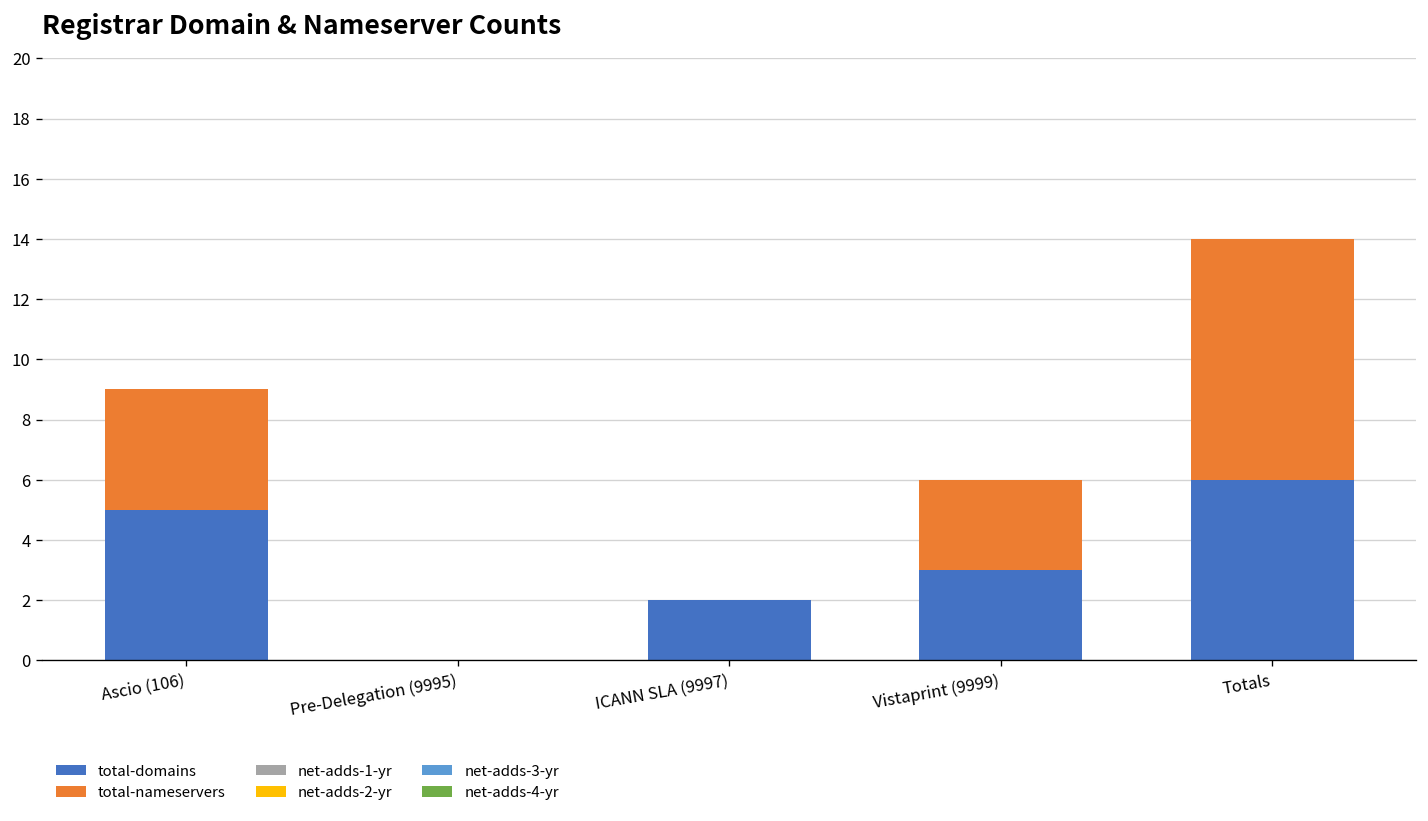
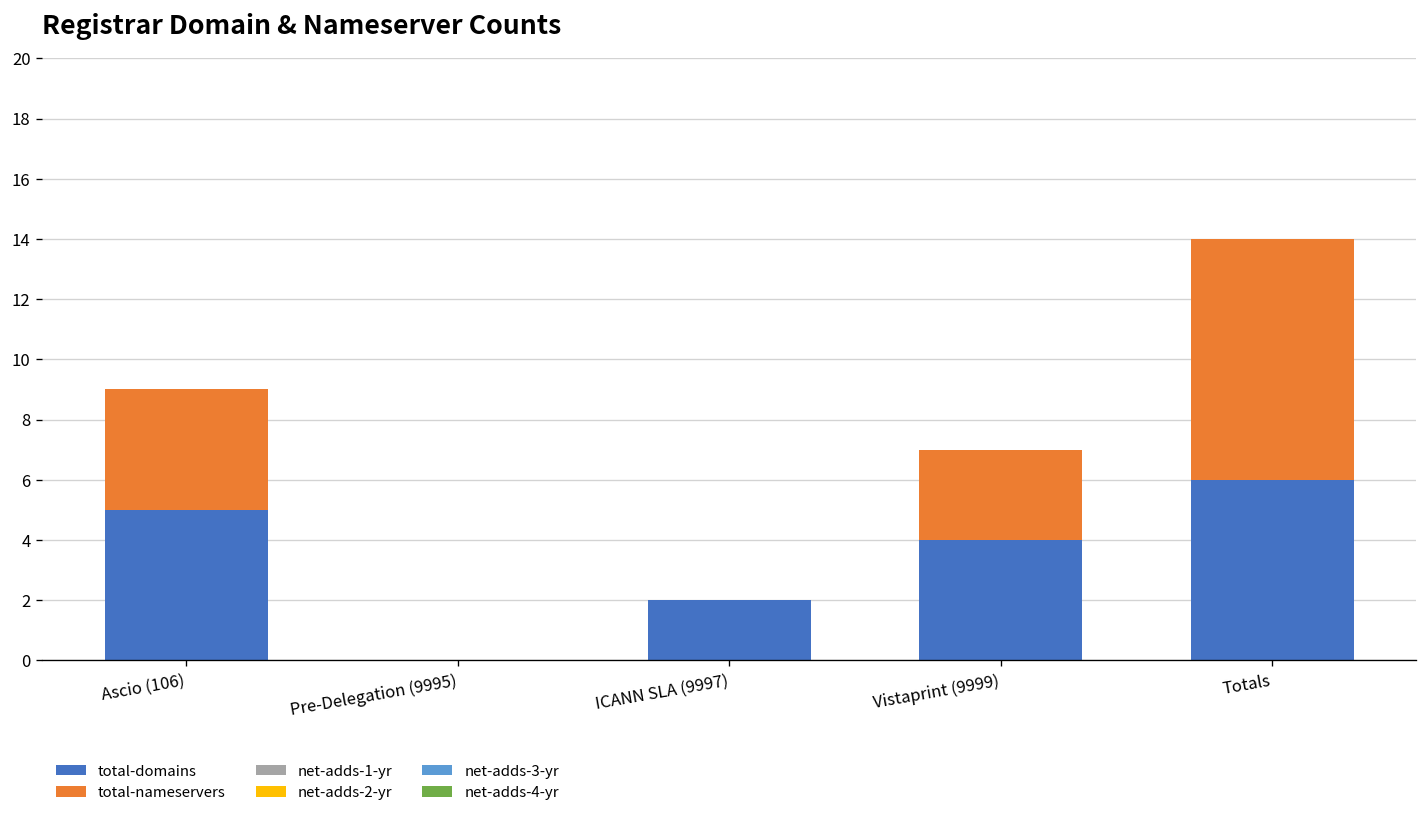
  {
    "total-domains": {
      "Ascio (106)": 5,
      "Pre-Delegation (9995)": 0,
      "ICANN SLA (9997)": 2,
-     "Vistaprint (9999)": 3,
+     "Vistaprint (9999)": 4,
      "Totals": 6
    },
    "net-adds-4-yr": {
      "Pre-Delegation (9995)": 0,
      "ICANN SLA (9997)": 0
    }
  }
